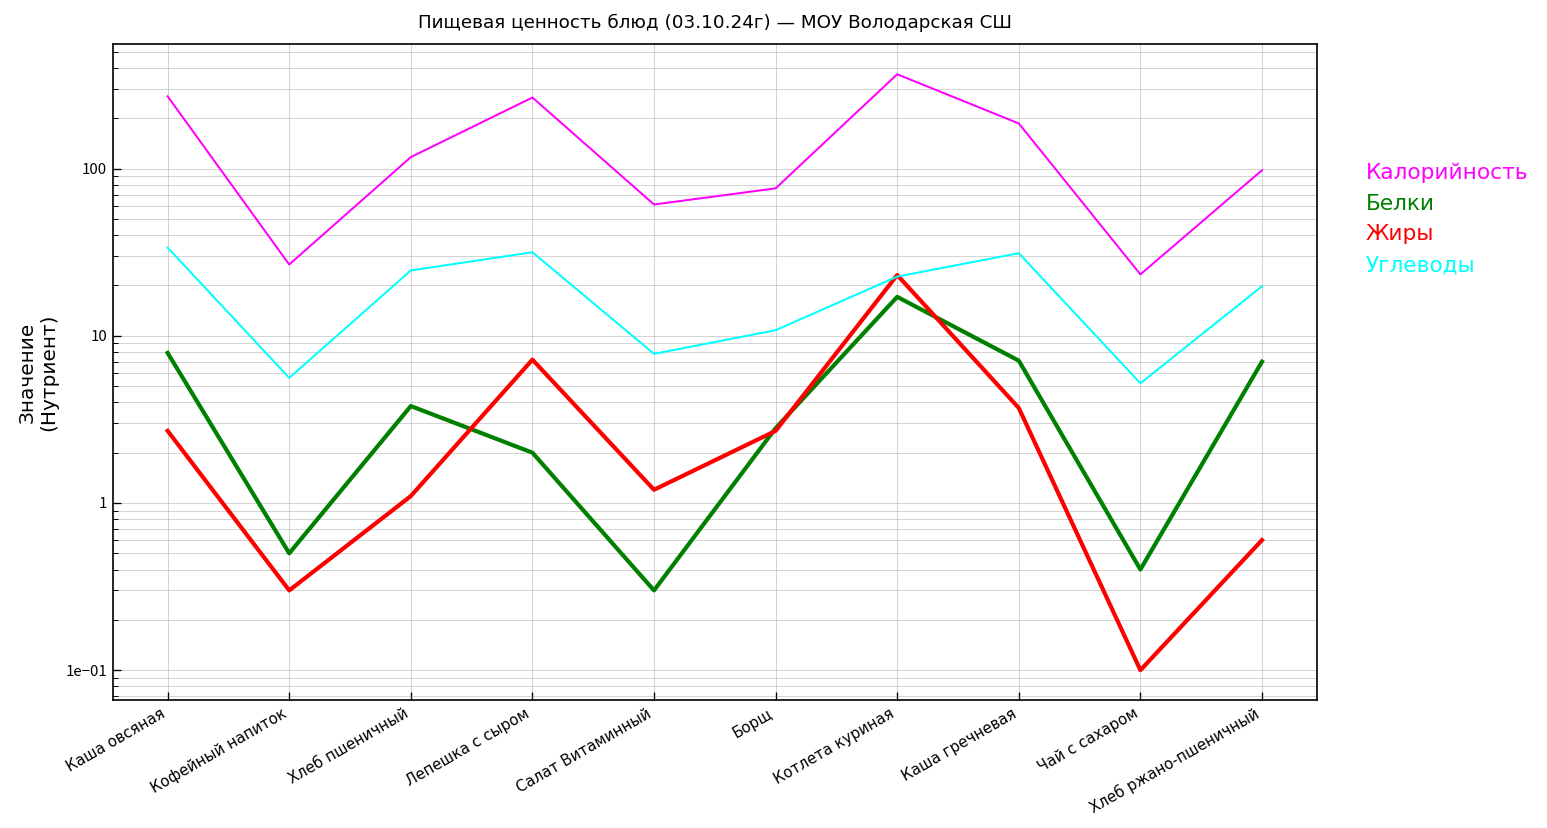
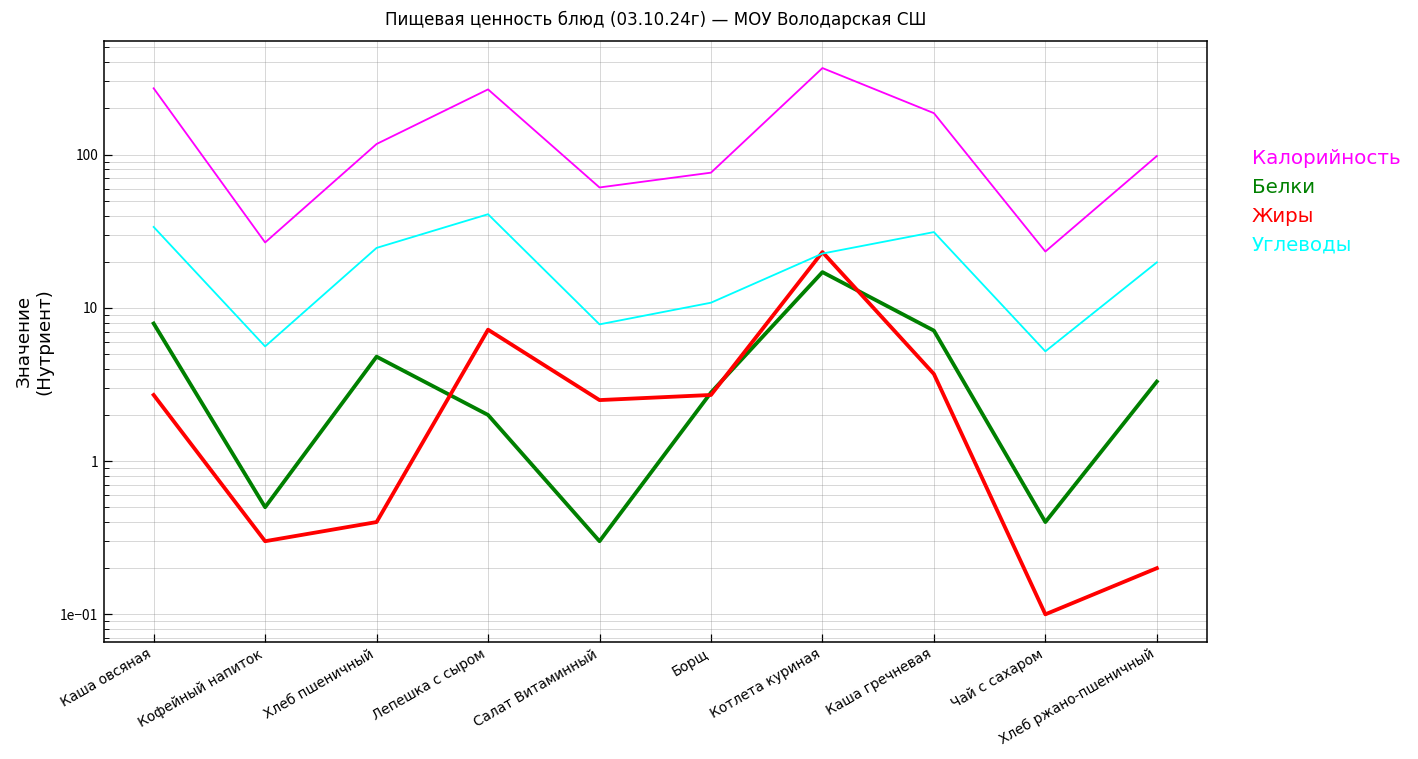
  {
    "Калорийность": {
      "Каша овсяная": 270,
      "Кофейный напиток": 27,
      "Хлеб пшеничный": 120,
      "Лепешка с сыром": 270,
      "Салат Витаминный": 60,
      "Борщ": 80,
      "Котлета куриная": 370,
      "Каша гречневая": 190,
      "Чай с сахаром": 23,
      "Хлеб ржано-пшеничный": 100
    },
    "Белки": {
      "Каша овсяная": 8,
      "Кофейный напиток": 0.5,
-     "Хлеб пшеничный": 3.8,
+     "Хлеб пшеничный": 4.8,
      "Лепешка с сыром": 2.0,
      "Салат Витаминный": 0.3,
      "Котлета куриная": 17,
      "Каша гречневая": 7,
      "Чай с сахаром": 0.4,
-     "Хлеб ржано-пшеничный": 7
+     "Хлеб ржано-пшеничный": 3.3
    },
    "Жиры": {
      "Каша овсяная": 2.7,
      "Кофейный напиток": 0.3,
-     "Хлеб пшеничный": 1.1,
+     "Хлеб пшеничный": 0.4,
      "Лепешка с сыром": 7,
-     "Салат Витаминный": 1.2,
+     "Салат Витаминный": 2.5,
      "Каша гречневая": 3.7,
      "Чай с сахаром": 0.1,
-     "Хлеб ржано-пшеничный": 0.6
+     "Хлеб ржано-пшеничный": 0.2
    },
    "Углеводы": {
      "Каша овсяная": 34,
      "Кофейный напиток": 5.6,
      "Хлеб пшеничный": 25,
-     "Лепешка с сыром": 32,
+     "Лепешка с сыром": 41,
      "Салат Витаминный": 8,
      "Борщ": 11,
      "Каша гречневая": 31,
      "Чай с сахаром": 5,
      "Хлеб ржано-пшеничный": 20
    }
  }
